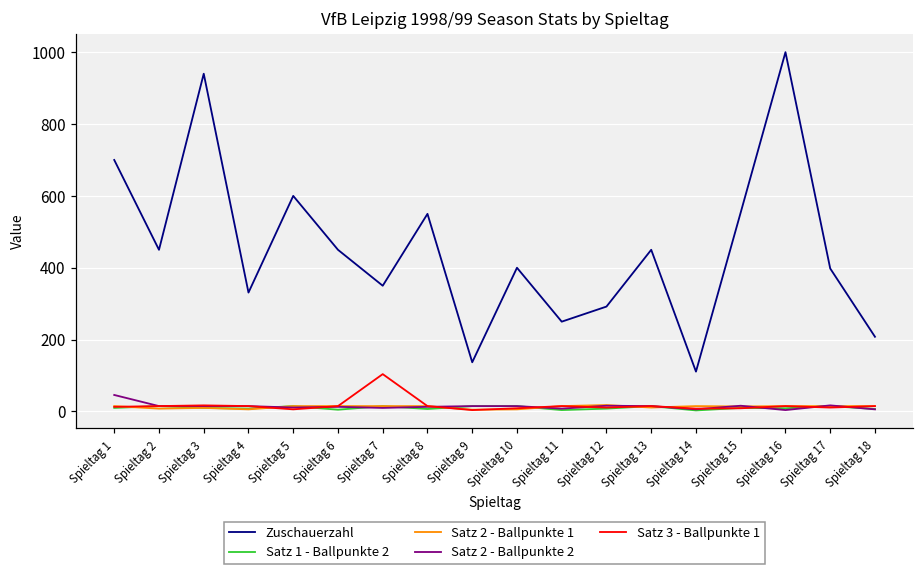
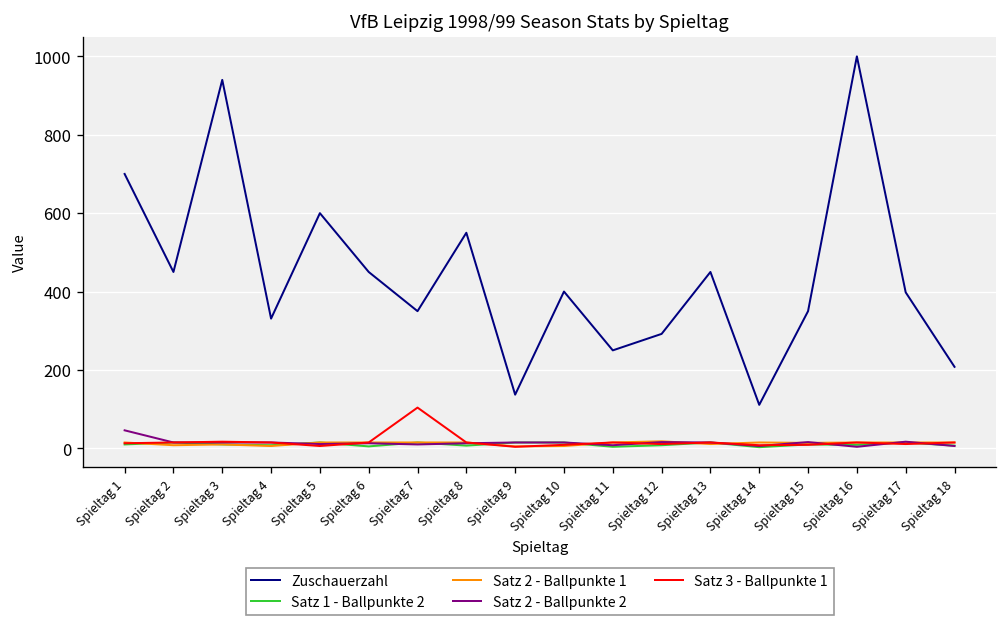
  {
    "Zuschauerzahl": {
      "Spieltag 1": 700,
      "Spieltag 2": 450,
      "Spieltag 3": 940,
      "Spieltag 4": 330,
      "Spieltag 5": 600,
      "Spieltag 6": 450,
      "Spieltag 7": 350,
      "Spieltag 8": 550,
      "Spieltag 9": 140,
      "Spieltag 10": 400,
      "Spieltag 11": 250,
      "Spieltag 12": 290,
      "Spieltag 13": 450,
      "Spieltag 14": 110,
-     "Spieltag 15": 550,
+     "Spieltag 15": 350,
      "Spieltag 16": 1000,
      "Spieltag 17": 400,
      "Spieltag 18": 210
    },
    "Satz 1 - Ballpunkte 2": {
      "Spieltag 6": 10
    },
    "Satz 2 - Ballpunkte 2": {
      "Spieltag 1": 50
    },
    "Satz 3 - Ballpunkte 1": {
      "Spieltag 7": 100
    }
  }
